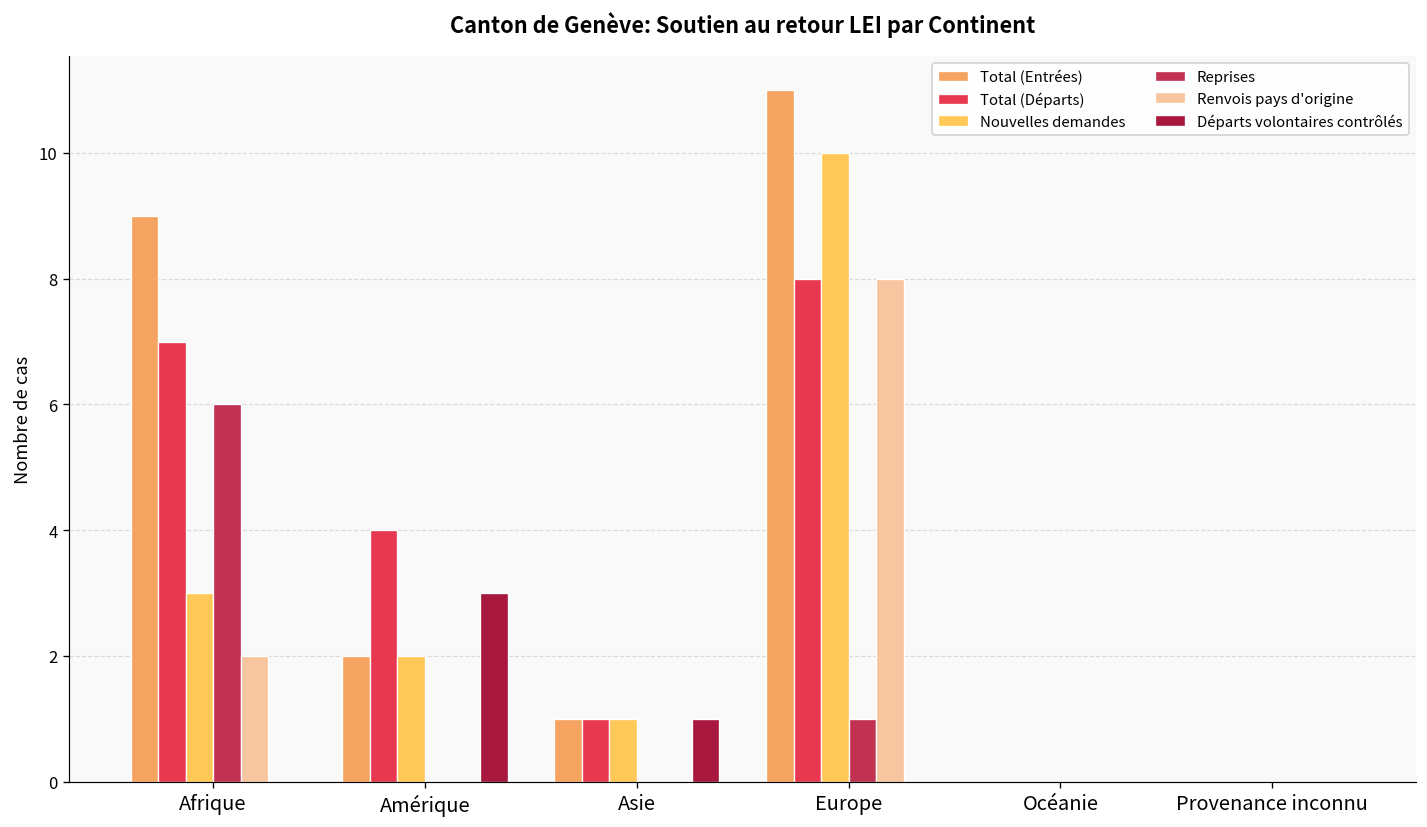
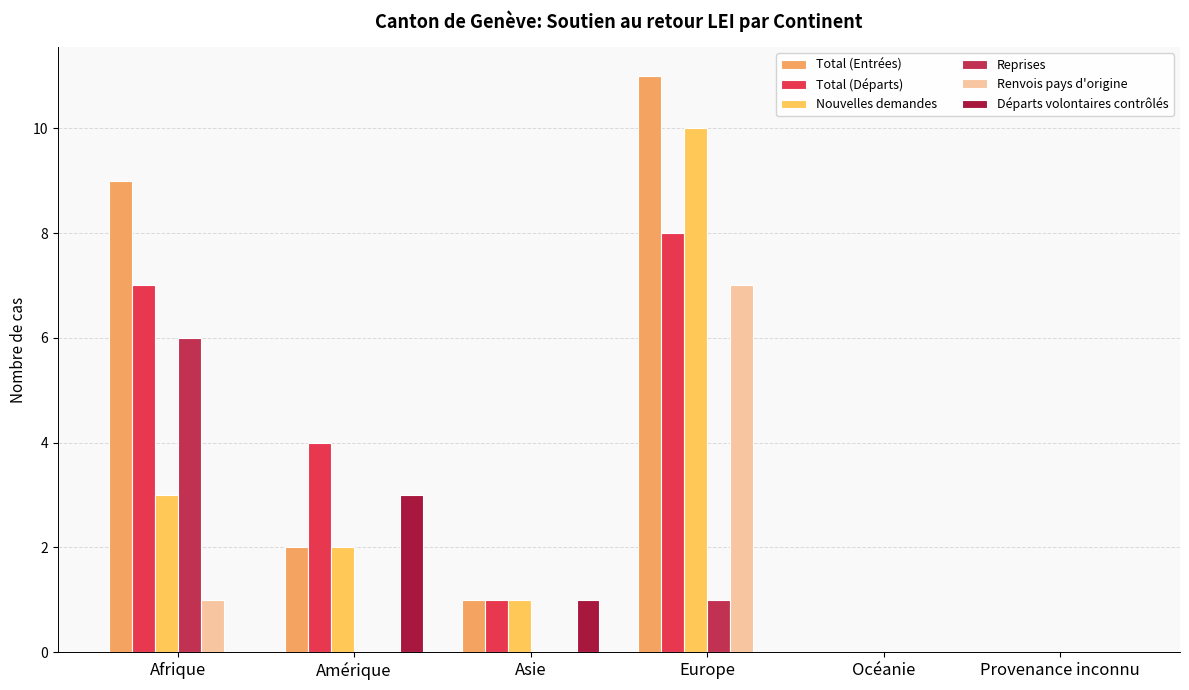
  {
    "Renvois pays d'origine": {
-     "Afrique": 2,
+     "Afrique": 1,
      "Amérique": 0,
      "Asie": 0,
-     "Europe": 8,
+     "Europe": 7,
      "Océanie": 0,
      "Provenance inconnu": 0
    }
  }
